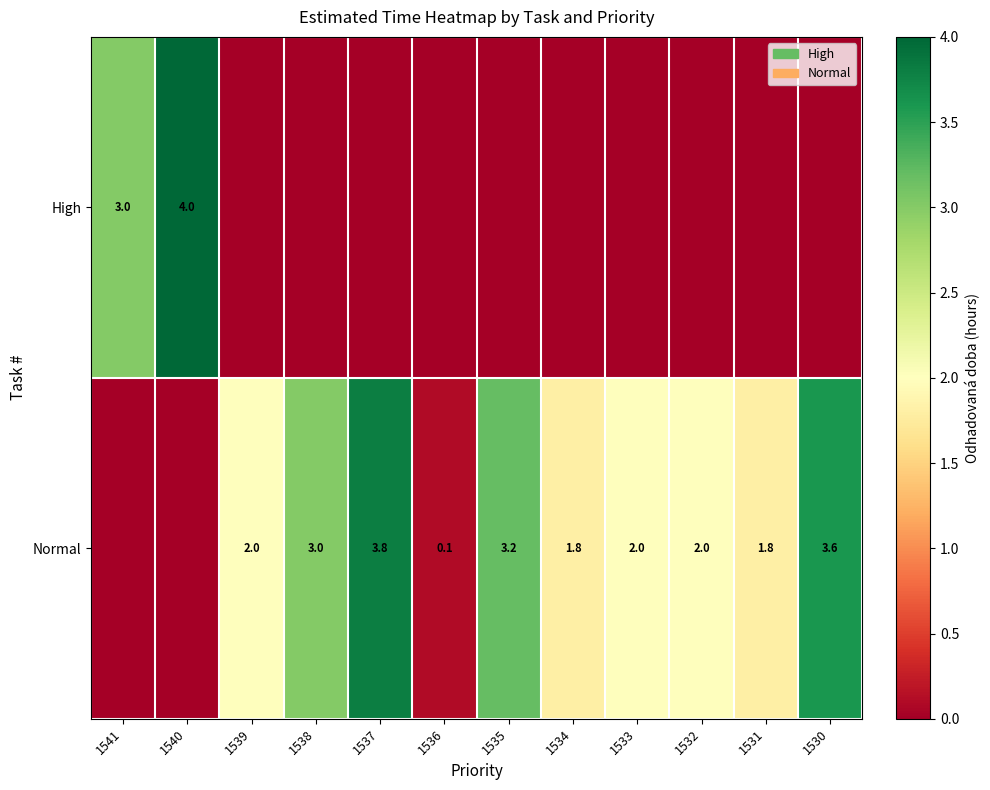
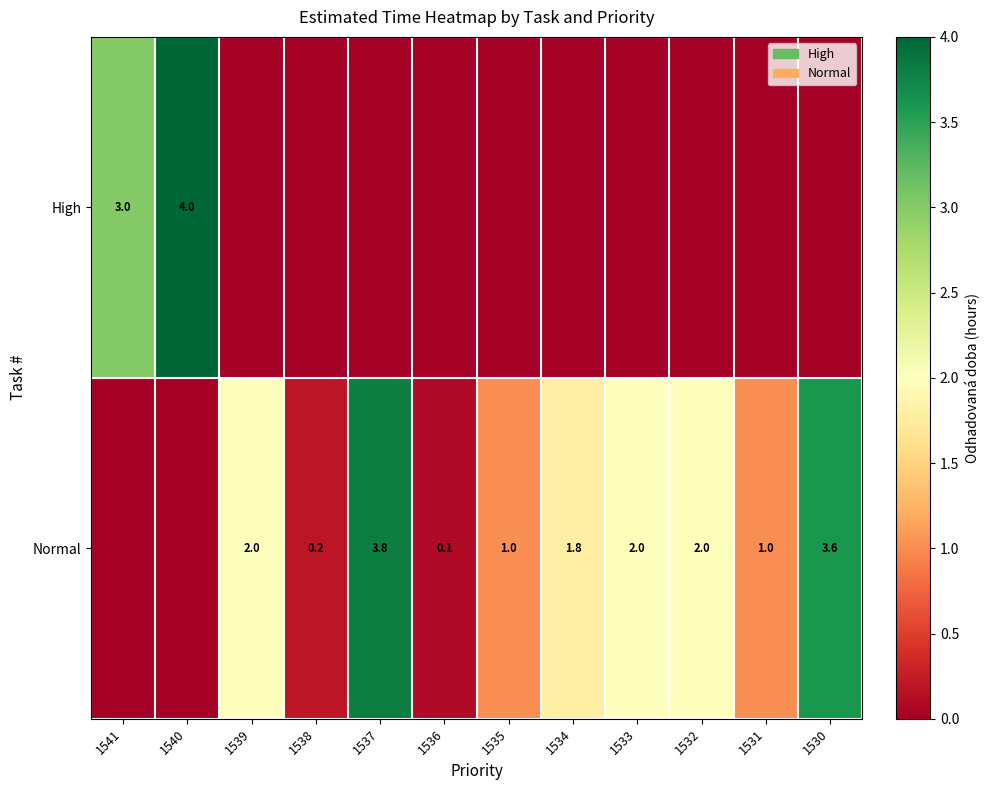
  {
    "High": {
      "1541": 3.0,
      "1540": 4.0
    },
    "Normal": {
      "1539": 2.0,
-     "1538": 3.0,
+     "1538": 0.2,
      "1537": 3.8,
      "1536": 0.1,
-     "1535": 3.2,
+     "1535": 1.0,
      "1534": 1.8,
      "1533": 2.0,
      "1532": 2.0,
-     "1531": 1.8,
+     "1531": 1.0,
      "1530": 3.6
    }
  }
